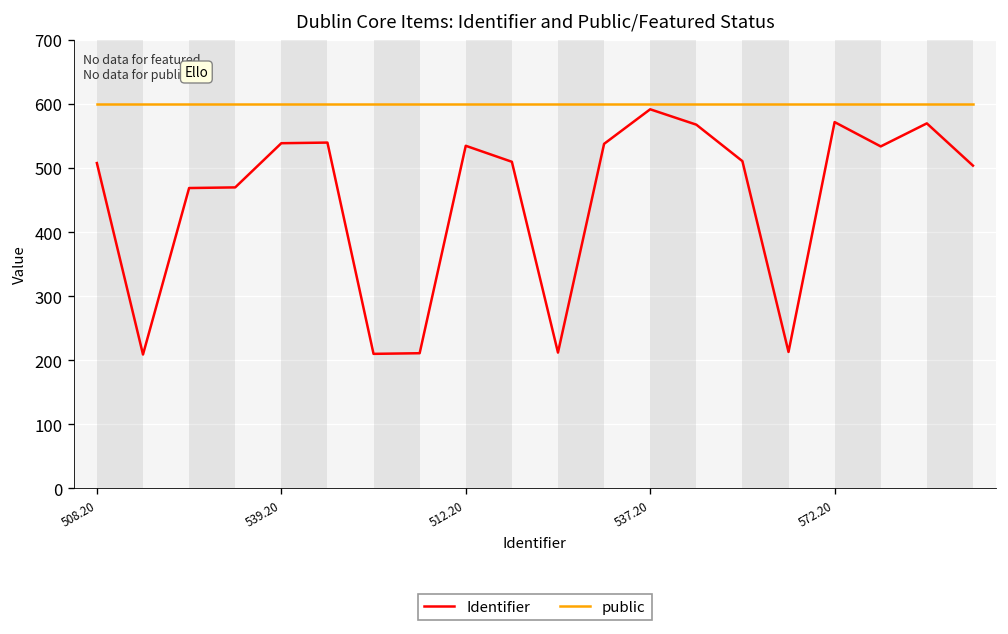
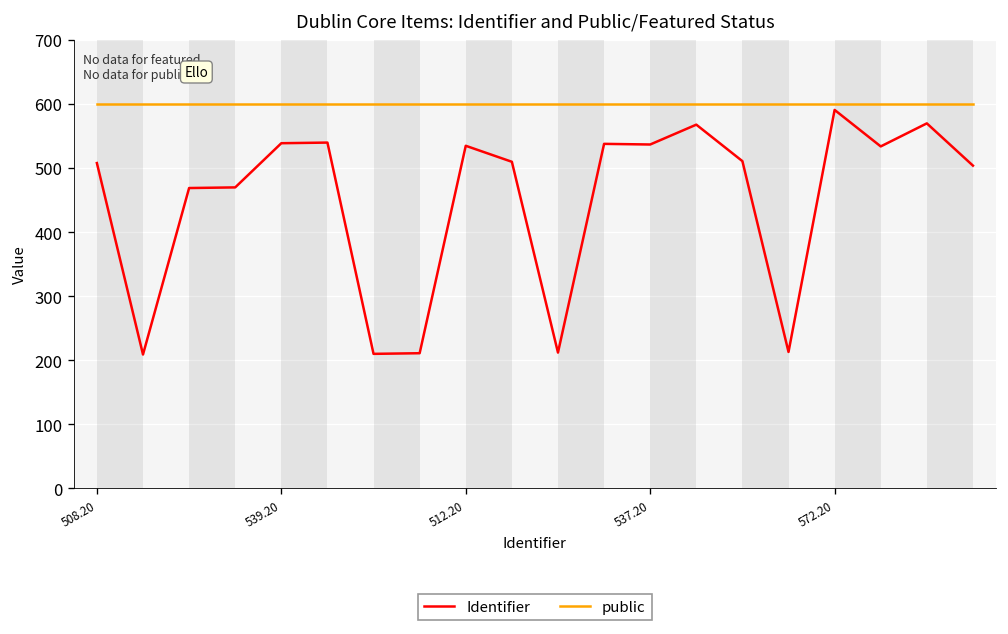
  {
    "Identifier": {
      "508.20": 510,
      "539.20": 540,
      "512.20": 540,
-     "537.20": 590,
-     "572.20": 570
+     "537.20": 540,
+     "572.20": 590
    },
    "public": {
      "539.20": 600,
      "512.20": 600,
      "537.20": 600,
      "572.20": 600
    }
  }
